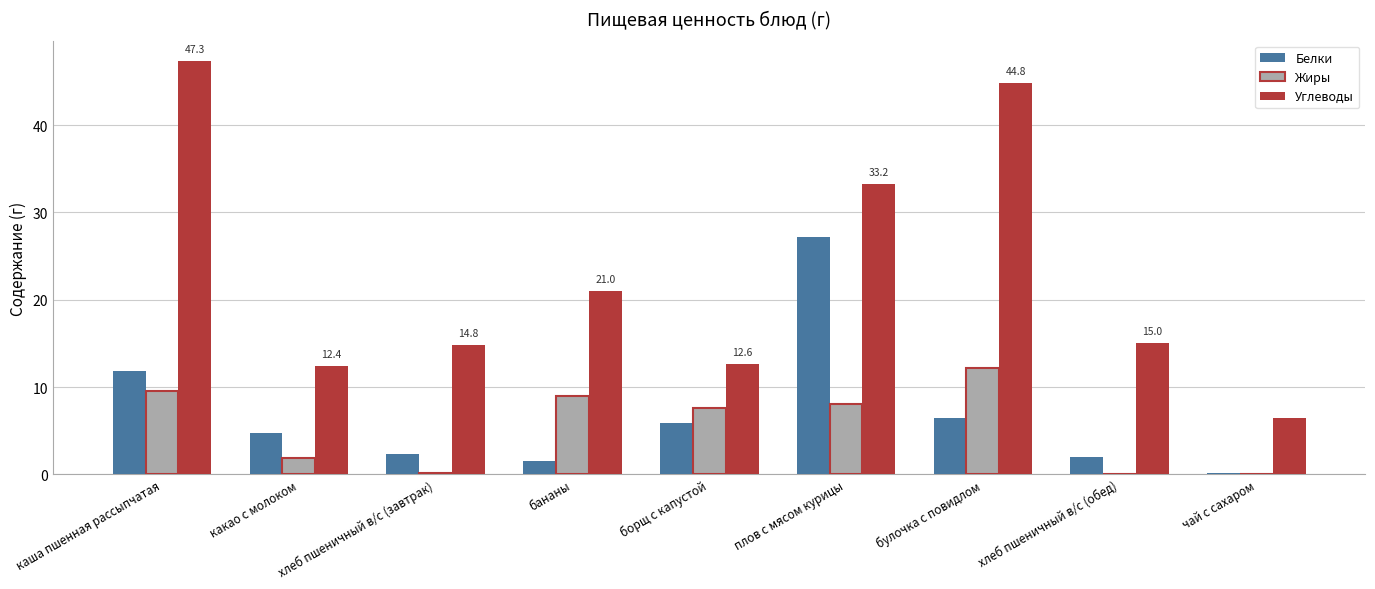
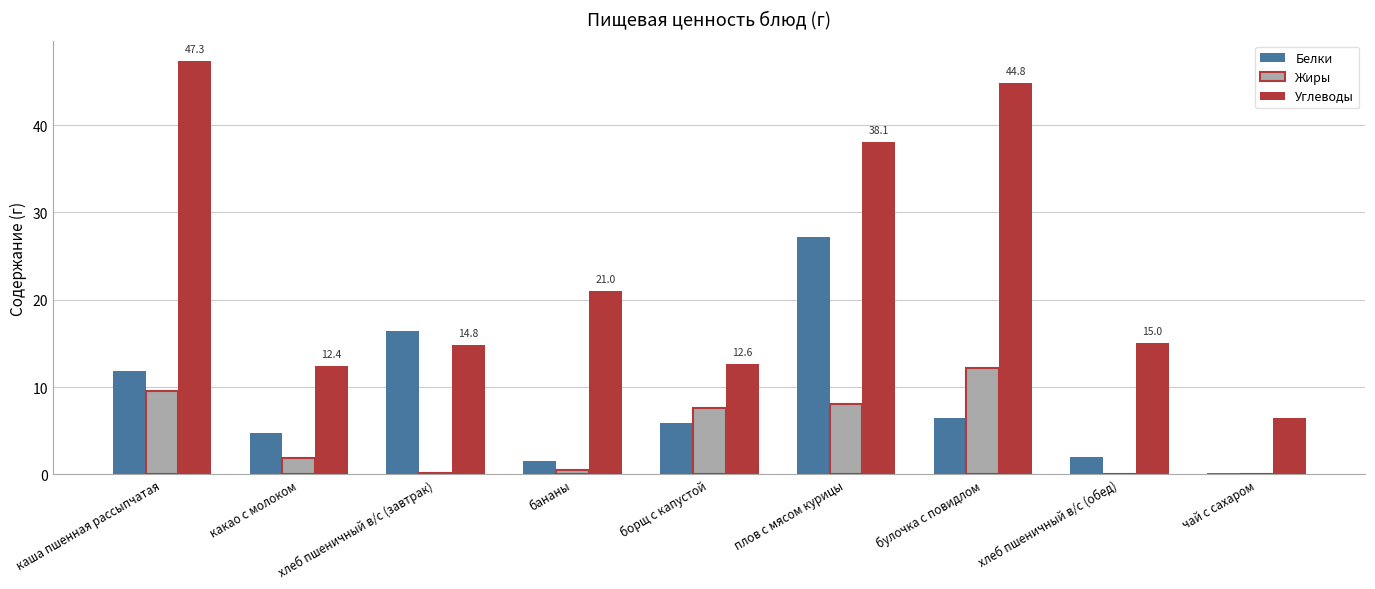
  {
    "Белки": {
      "каша пшенная рассыпчатая": 12,
      "какао с молоком": 5,
-     "хлеб пшеничный в/с (завтрак)": 2,
+     "хлеб пшеничный в/с (завтрак)": 16,
      "бананы": 2,
      "борщ с капустой": 6,
      "плов с мясом курицы": 27,
      "булочка с повидлом": 6,
      "хлеб пшеничный в/с (обед)": 2
    },
    "Жиры": {
      "каша пшенная рассыпчатая": 10,
      "какао с молоком": 2,
-     "бананы": 9,
+     "бананы": 1,
      "борщ с капустой": 8,
      "плов с мясом курицы": 8,
      "булочка с повидлом": 12,
      "хлеб пшеничный в/с (обед)": 0,
      "чай с сахаром": 0
    },
    "Углеводы": {
      "каша пшенная рассыпчатая": 47.3,
      "какао с молоком": 12.4,
      "хлеб пшеничный в/с (завтрак)": 14.8,
      "бананы": 21.0,
      "борщ с капустой": 12.6,
-     "плов с мясом курицы": 33.2,
+     "плов с мясом курицы": 38.1,
      "булочка с повидлом": 44.8,
      "хлеб пшеничный в/с (обед)": 15.0
    }
  }
